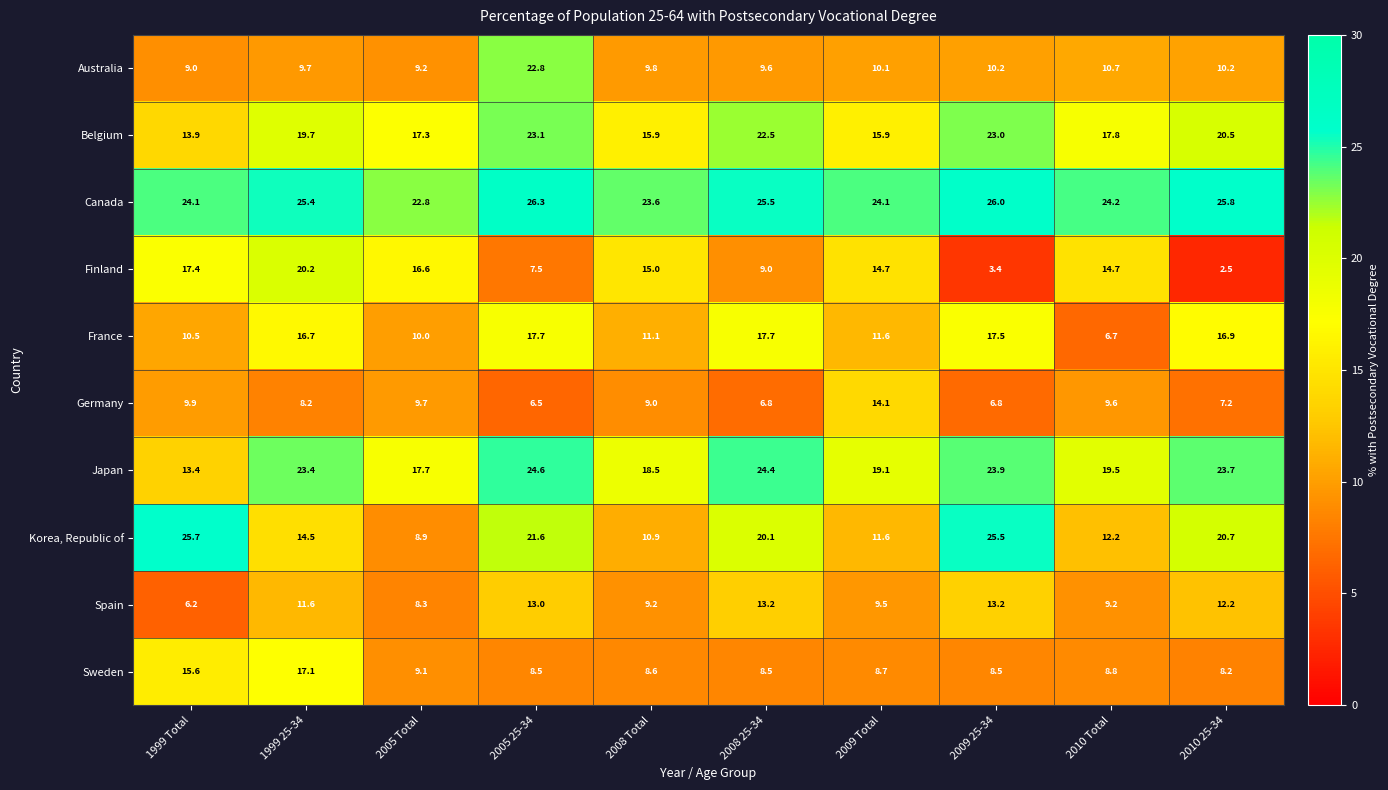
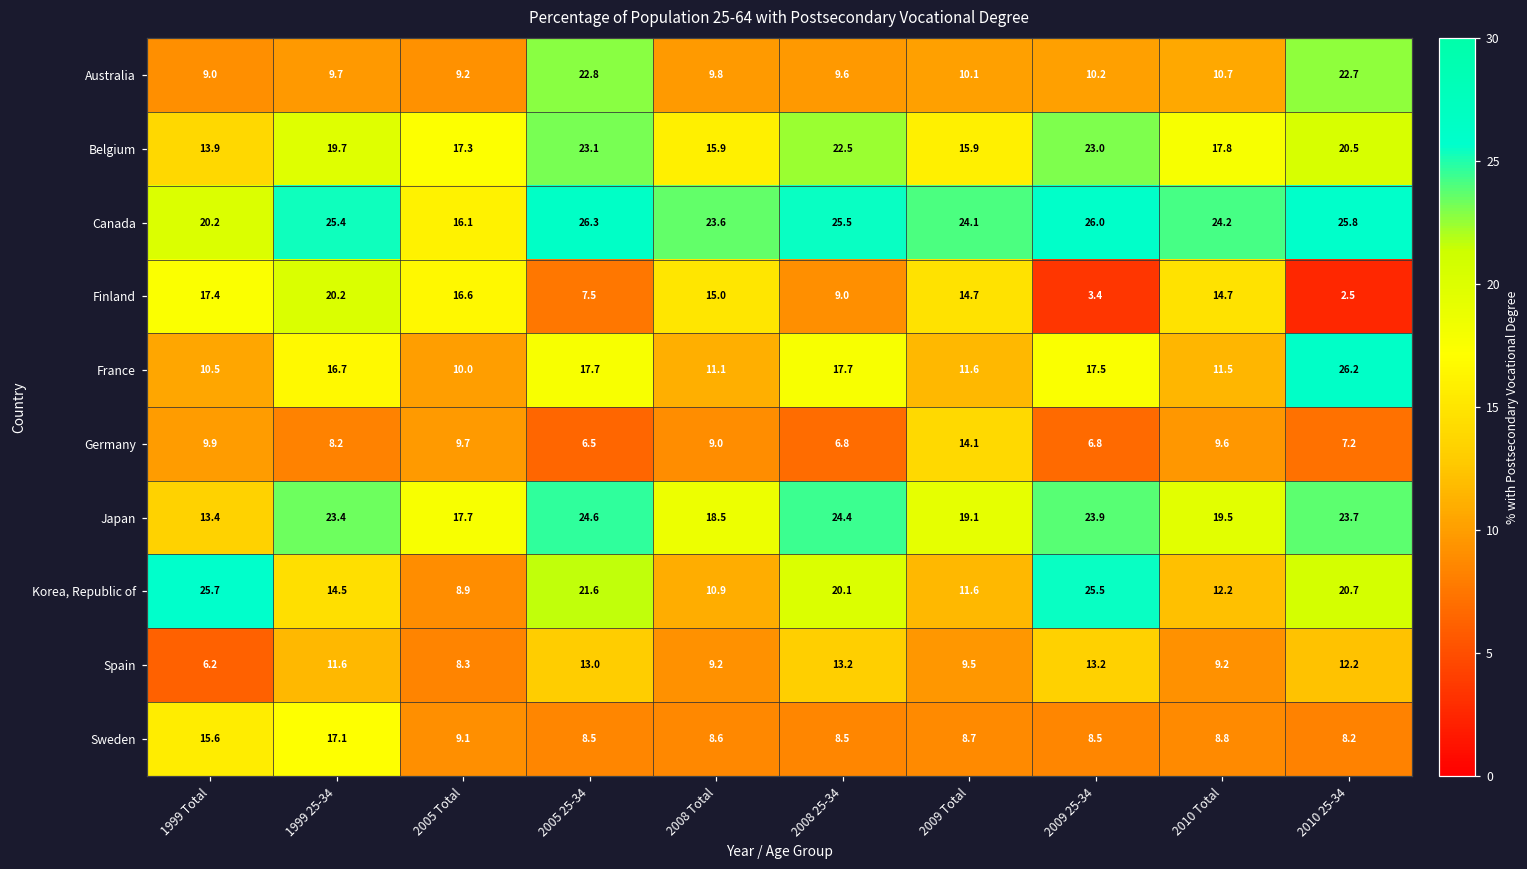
  {
    "Australia": {
      "1999 Total": 9.0,
      "1999 25-34": 9.7,
      "2005 Total": 9.2,
      "2005 25-34": 22.8,
      "2008 Total": 9.8,
      "2008 25-34": 9.6,
      "2009 Total": 10.1,
      "2009 25-34": 10.2,
      "2010 Total": 10.7,
-     "2010 25-34": 10.2
+     "2010 25-34": 22.7
    },
    "Belgium": {
      "1999 Total": 13.9,
      "1999 25-34": 19.7,
      "2005 Total": 17.3,
      "2005 25-34": 23.1,
      "2008 Total": 15.9,
      "2008 25-34": 22.5,
      "2009 Total": 15.9,
      "2009 25-34": 23.0,
      "2010 Total": 17.8,
      "2010 25-34": 20.5
    },
    "Canada": {
-     "1999 Total": 24.1,
+     "1999 Total": 20.2,
      "1999 25-34": 25.4,
-     "2005 Total": 22.8,
+     "2005 Total": 16.1,
      "2005 25-34": 26.3,
      "2008 Total": 23.6,
      "2008 25-34": 25.5,
      "2009 Total": 24.1,
      "2009 25-34": 26.0,
      "2010 Total": 24.2,
      "2010 25-34": 25.8
    },
    "Finland": {
      "1999 Total": 17.4,
      "1999 25-34": 20.2,
      "2005 Total": 16.6,
      "2005 25-34": 7.5,
      "2008 Total": 15.0,
      "2008 25-34": 9.0,
      "2009 Total": 14.7,
      "2009 25-34": 3.4,
      "2010 Total": 14.7,
      "2010 25-34": 2.5
    },
    "France": {
      "1999 Total": 10.5,
      "1999 25-34": 16.7,
      "2005 Total": 10.0,
      "2005 25-34": 17.7,
      "2008 Total": 11.1,
      "2008 25-34": 17.7,
      "2009 Total": 11.6,
      "2009 25-34": 17.5,
-     "2010 Total": 6.7,
-     "2010 25-34": 16.9
+     "2010 Total": 11.5,
+     "2010 25-34": 26.2
    },
    "Germany": {
      "1999 Total": 9.9,
      "1999 25-34": 8.2,
      "2005 Total": 9.7,
      "2005 25-34": 6.5,
      "2008 Total": 9.0,
      "2008 25-34": 6.8,
      "2009 Total": 14.1,
      "2009 25-34": 6.8,
      "2010 Total": 9.6,
      "2010 25-34": 7.2
    },
    "Japan": {
      "1999 Total": 13.4,
      "1999 25-34": 23.4,
      "2005 Total": 17.7,
      "2005 25-34": 24.6,
      "2008 Total": 18.5,
      "2008 25-34": 24.4,
      "2009 Total": 19.1,
      "2009 25-34": 23.9,
      "2010 Total": 19.5,
      "2010 25-34": 23.7
    },
    "Korea, Republic of": {
      "1999 Total": 25.7,
      "1999 25-34": 14.5,
      "2005 Total": 8.9,
      "2005 25-34": 21.6,
      "2008 Total": 10.9,
      "2008 25-34": 20.1,
      "2009 Total": 11.6,
      "2009 25-34": 25.5,
      "2010 Total": 12.2,
      "2010 25-34": 20.7
    },
    "Spain": {
      "1999 Total": 6.2,
      "1999 25-34": 11.6,
      "2005 Total": 8.3,
      "2005 25-34": 13.0,
      "2008 Total": 9.2,
      "2008 25-34": 13.2,
      "2009 Total": 9.5,
      "2009 25-34": 13.2,
      "2010 Total": 9.2,
      "2010 25-34": 12.2
    },
    "Sweden": {
      "1999 Total": 15.6,
      "1999 25-34": 17.1,
      "2005 Total": 9.1,
      "2005 25-34": 8.5,
      "2008 Total": 8.6,
      "2008 25-34": 8.5,
      "2009 Total": 8.7,
      "2009 25-34": 8.5,
      "2010 Total": 8.8,
      "2010 25-34": 8.2
    }
  }
